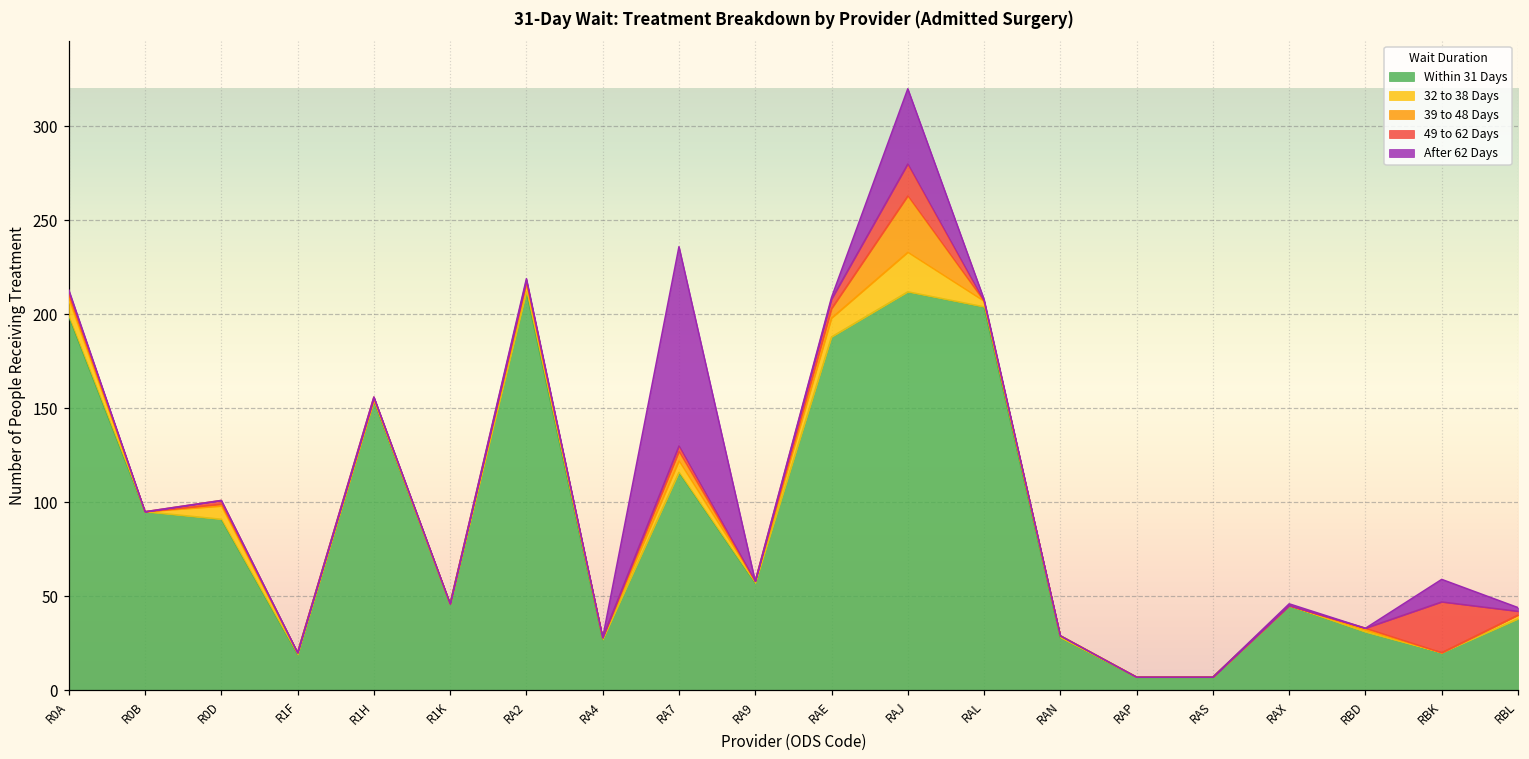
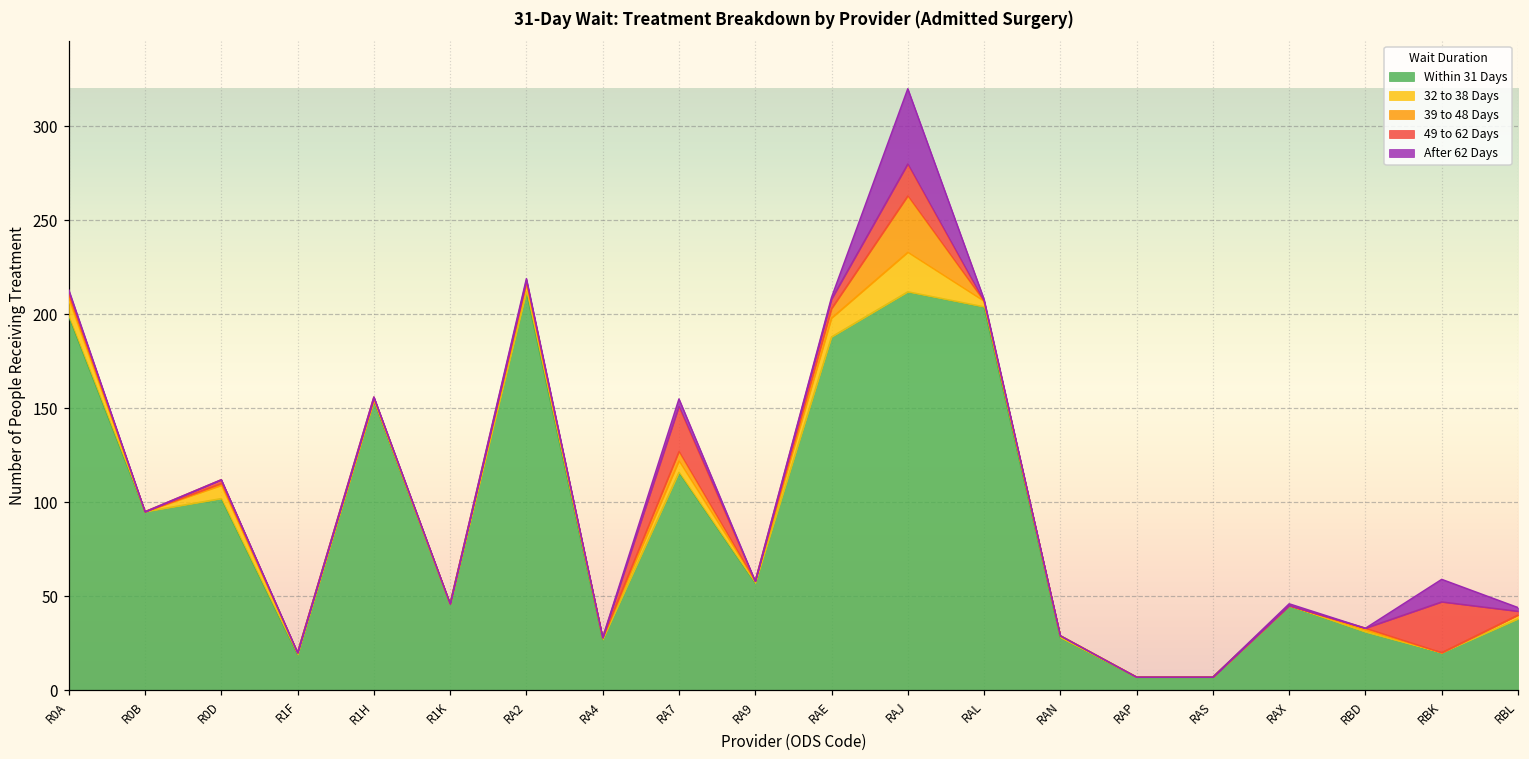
  {
    "Within 31 Days": {
      "R0A": 199,
-     "R0D": 91,
+     "R0D": 102,
      "RA2": 212,
      "RA7": 116,
      "RAE": 188,
      "RAJ": 212,
      "RAL": 204,
      "RBL": 38
    },
    "49 to 62 Days": {
-     "RA7": 3,
+     "RA7": 24,
      "RAJ": 17,
      "RBK": 27,
      "RBL": 2
    },
    "After 62 Days": {
-     "RA7": 106,
+     "RA7": 4,
      "RAJ": 40,
      "RBK": 12,
      "RBL": 2
    }
  }
